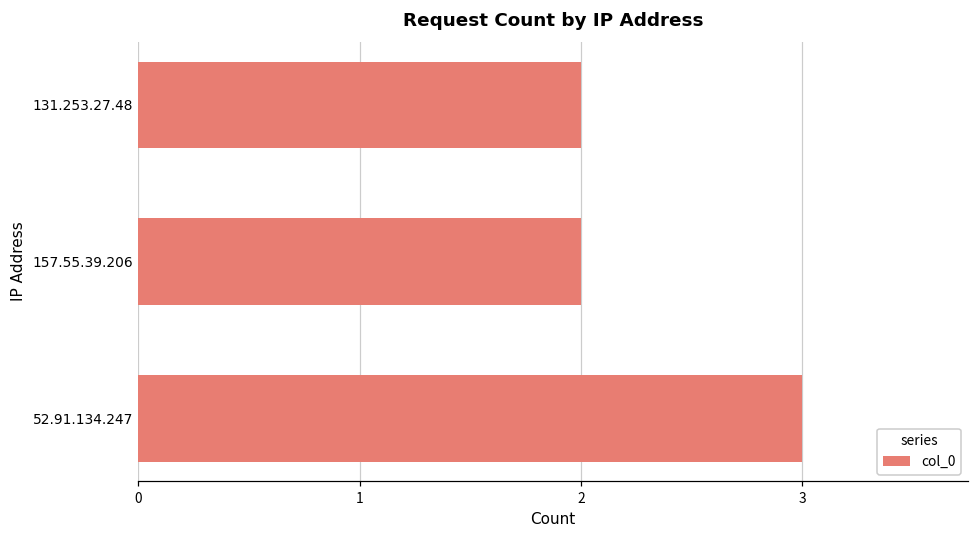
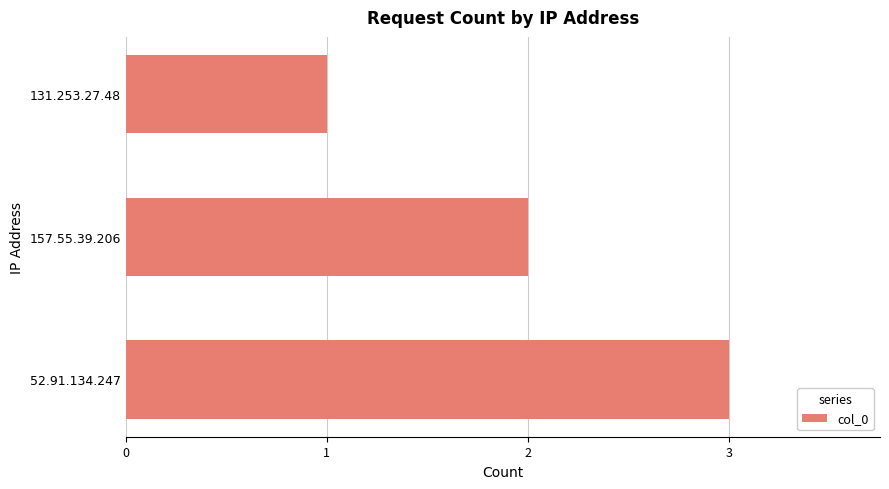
  {
-   "131.253.27.48": 2,
+   "131.253.27.48": 1,
    "157.55.39.206": 2,
    "52.91.134.247": 3
  }
